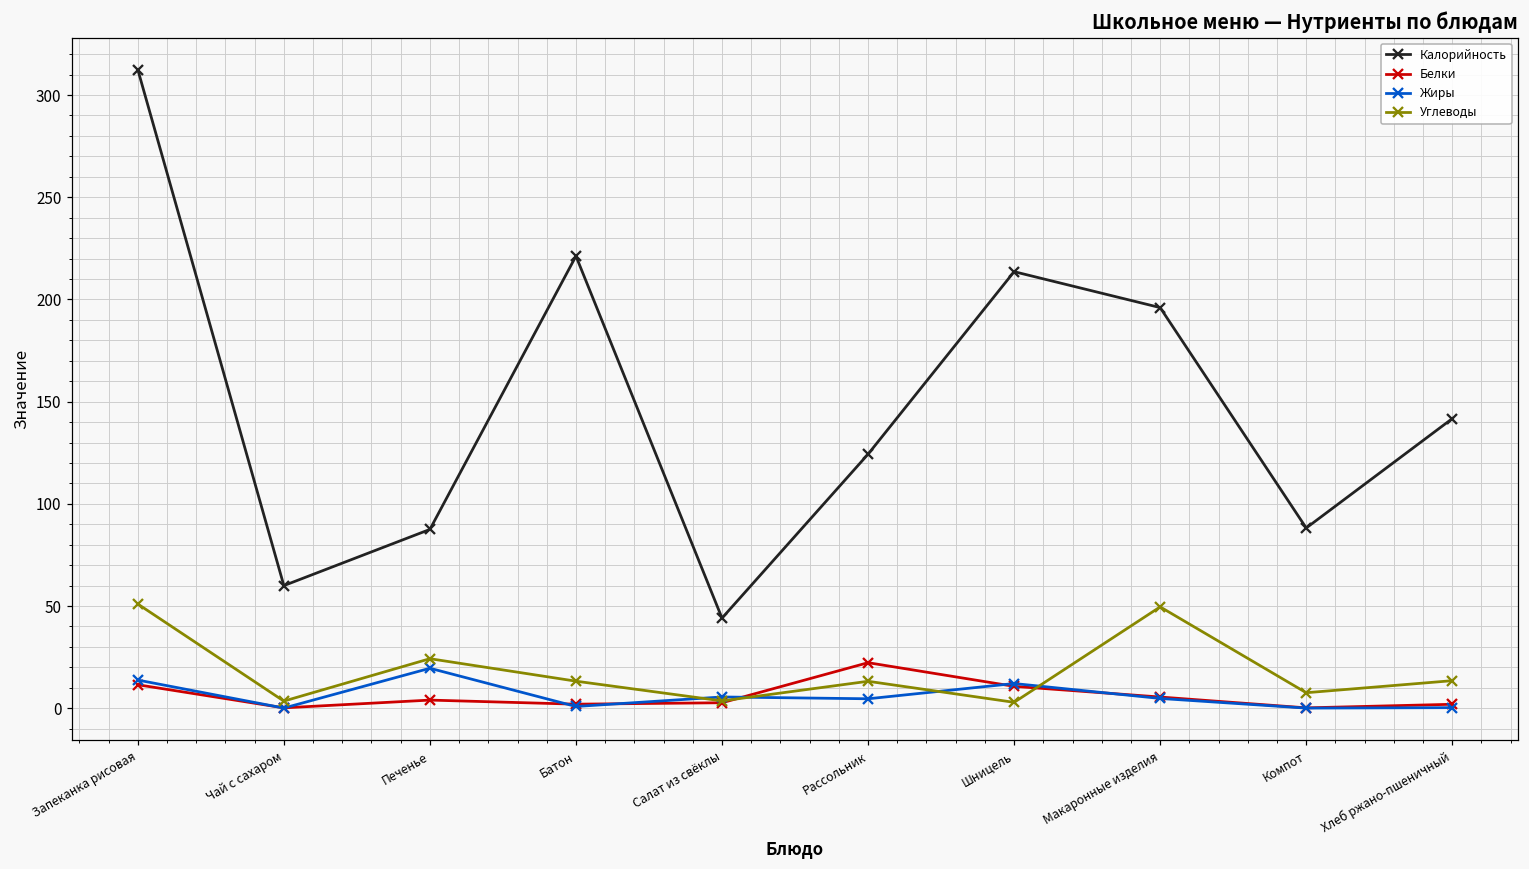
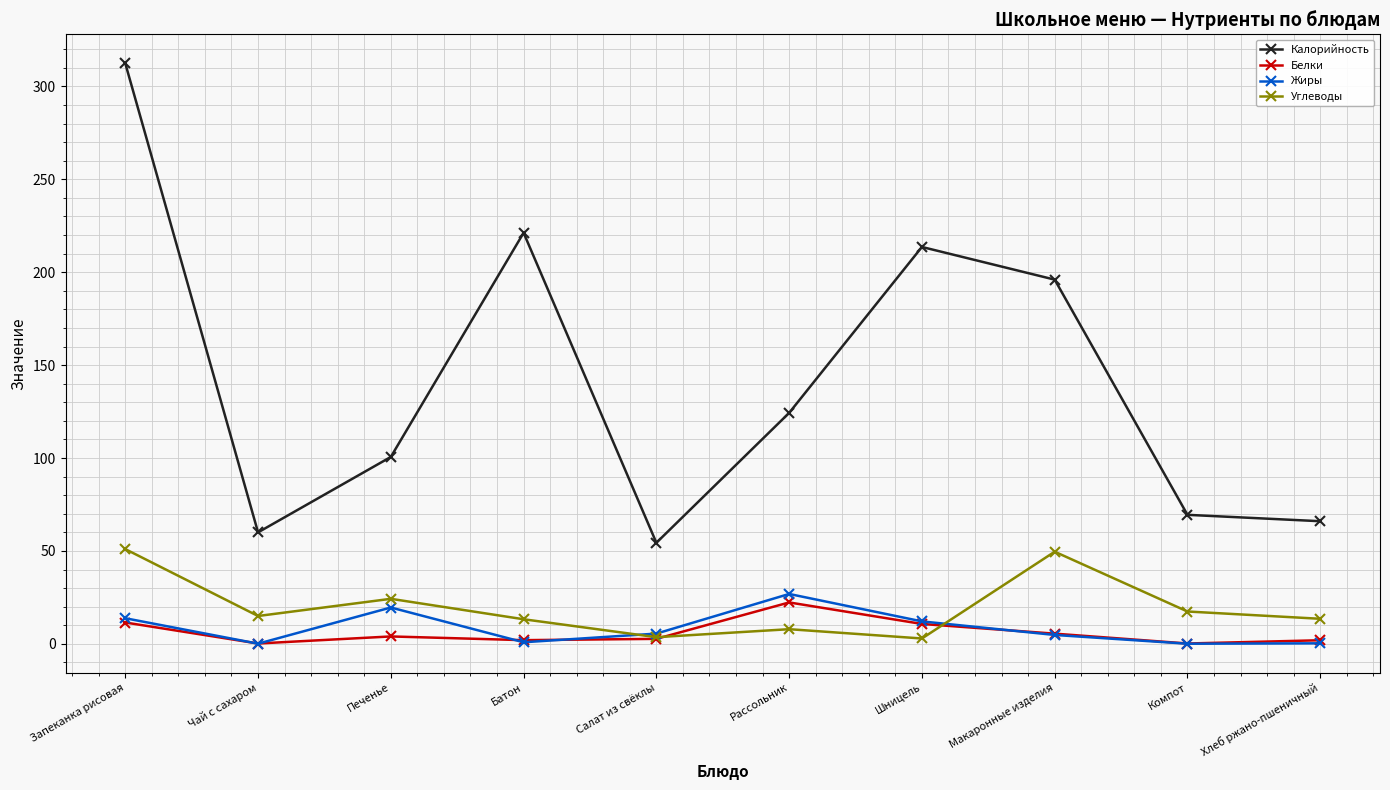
  {
    "Калорийность": {
      "Запеканка рисовая": 312,
      "Чай с сахаром": 60,
-     "Печенье": 88,
+     "Печенье": 101,
      "Батон": 221,
-     "Салат из свёклы": 44,
+     "Салат из свёклы": 54,
      "Рассольник": 124,
      "Шницель": 214,
      "Макаронные изделия": 196,
-     "Компот": 88,
-     "Хлеб ржано-пшеничный": 142
+     "Компот": 69,
+     "Хлеб ржано-пшеничный": 66
    },
    "Белки": {
      "Запеканка рисовая": 12,
      "Печенье": 4,
      "Рассольник": 22,
      "Шницель": 11,
      "Хлеб ржано-пшеничный": 2
    },
    "Жиры": {
      "Запеканка рисовая": 14,
      "Печенье": 20,
      "Салат из свёклы": 6,
-     "Рассольник": 5,
+     "Рассольник": 27,
      "Шницель": 12,
      "Хлеб ржано-пшеничный": 0
    },
    "Углеводы": {
      "Запеканка рисовая": 51,
-     "Чай с сахаром": 4,
+     "Чай с сахаром": 15,
      "Печенье": 24,
      "Батон": 13,
-     "Рассольник": 13,
+     "Рассольник": 8,
      "Шницель": 3,
      "Макаронные изделия": 50,
-     "Компот": 8,
+     "Компот": 17,
      "Хлеб ржано-пшеничный": 14
    }
  }
